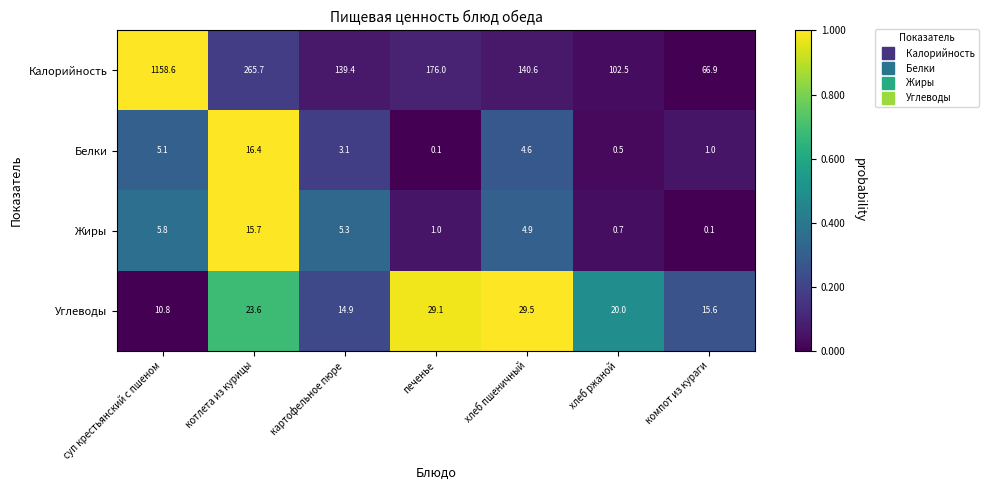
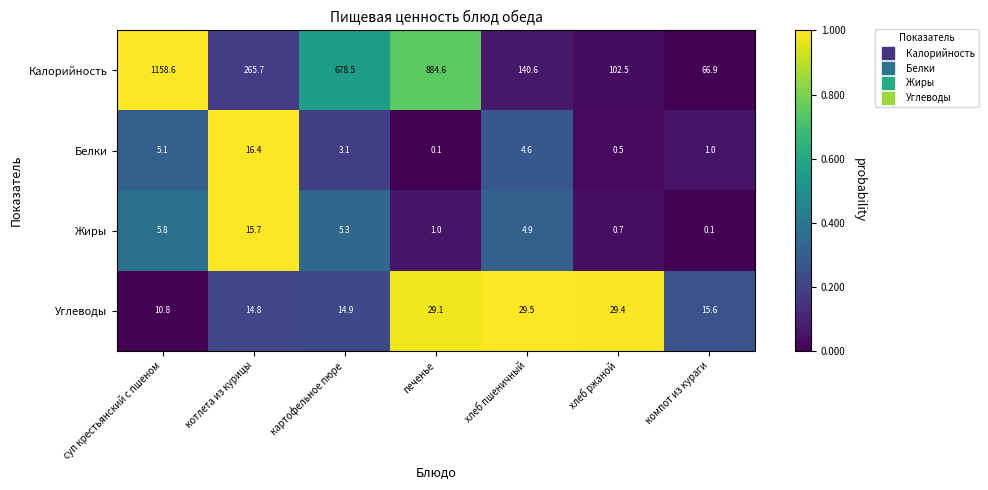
  {
    "Калорийность": {
      "суп крестьянский с пшеном": 1158.6,
      "котлета из курицы": 265.7,
-     "картофельное пюре": 139.4,
-     "печенье": 176.0,
+     "картофельное пюре": 678.5,
+     "печенье": 884.6,
      "хлеб пшеничный": 140.6,
      "хлеб ржаной": 102.5,
      "компот из кураги": 66.9
    },
    "Белки": {
      "суп крестьянский с пшеном": 5.1,
      "котлета из курицы": 16.4,
      "картофельное пюре": 3.1,
      "печенье": 0.1,
      "хлеб пшеничный": 4.6,
      "хлеб ржаной": 0.5,
      "компот из кураги": 1.0
    },
    "Жиры": {
      "суп крестьянский с пшеном": 5.8,
      "котлета из курицы": 15.7,
      "картофельное пюре": 5.3,
      "печенье": 1.0,
      "хлеб пшеничный": 4.9,
      "хлеб ржаной": 0.7,
      "компот из кураги": 0.1
    },
    "Углеводы": {
      "суп крестьянский с пшеном": 10.8,
-     "котлета из курицы": 23.6,
+     "котлета из курицы": 14.8,
      "картофельное пюре": 14.9,
      "печенье": 29.1,
      "хлеб пшеничный": 29.5,
-     "хлеб ржаной": 20.0,
+     "хлеб ржаной": 29.4,
      "компот из кураги": 15.6
    }
  }
